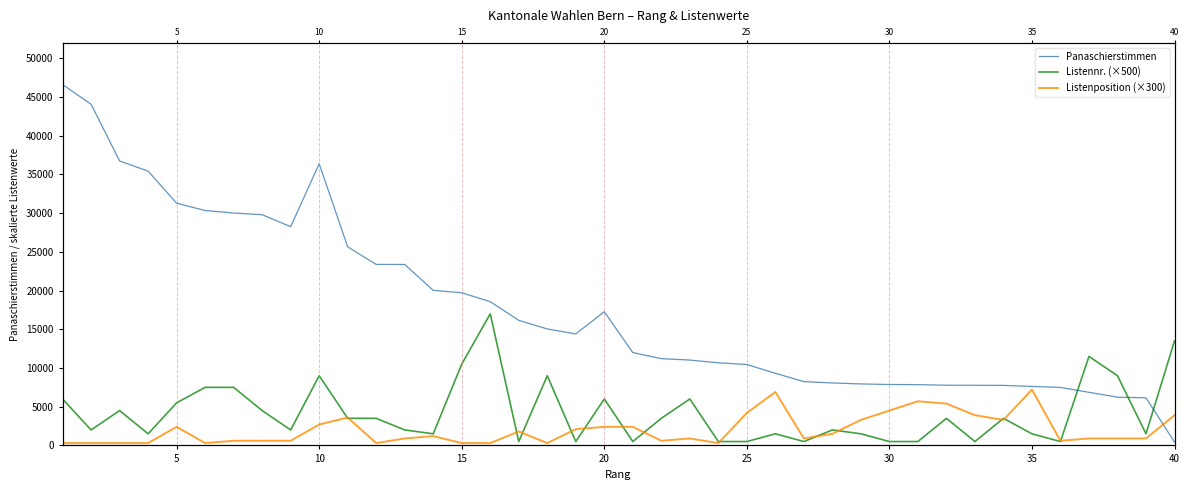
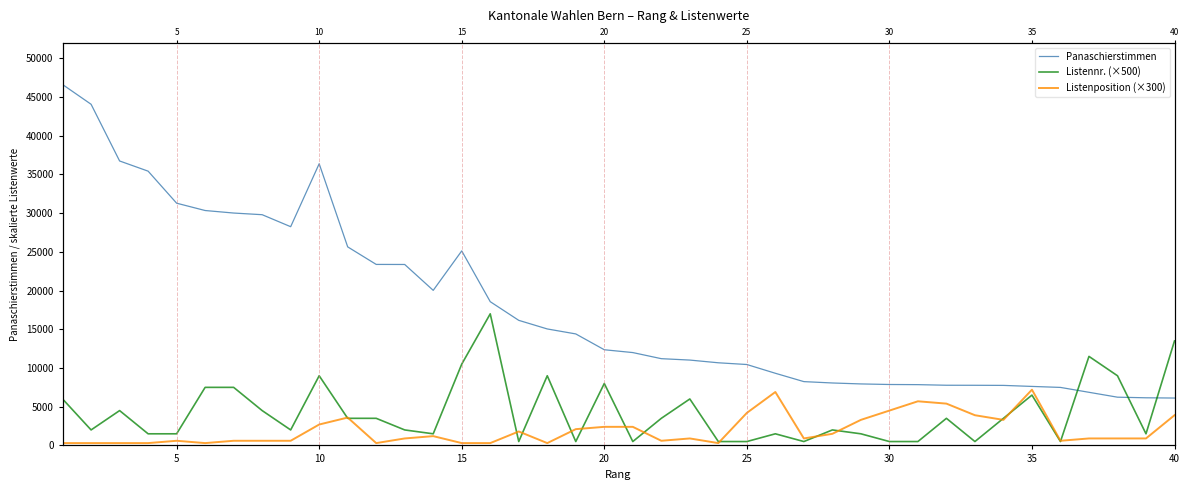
  {
    "Panaschierstimmen": {
      "5": 31000,
      "10": 36000,
-     "15": 20000,
-     "20": 17000,
+     "15": 25000,
+     "20": 12000,
      "25": 10000,
      "30": 8000,
      "35": 8000,
-     "40": 0
+     "40": 6000
    },
    "Listennr. (×500)": {
-     "5": 6000,
+     "5": 2000,
      "10": 9000,
      "15": 11000,
-     "20": 6000,
+     "20": 8000,
      "25": 1000,
      "30": 1000,
-     "35": 2000,
+     "35": 7000,
      "40": 14000
    },
    "Listenposition (×300)": {
-     "5": 2000,
+     "5": 1000,
      "10": 3000,
      "15": 0,
      "20": 2000,
      "25": 4000,
      "30": 5000,
      "35": 7000,
      "40": 4000
    }
  }
